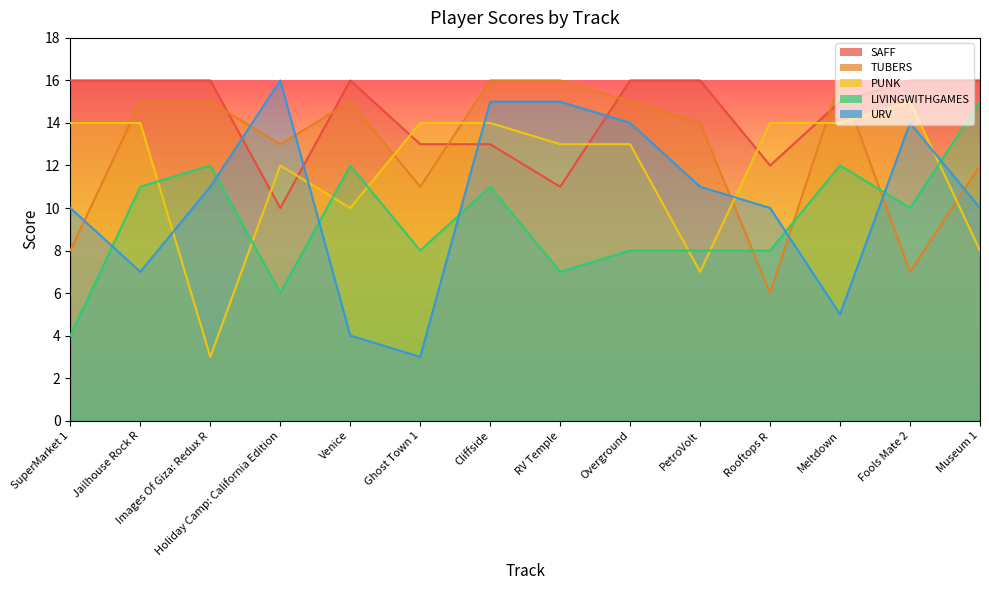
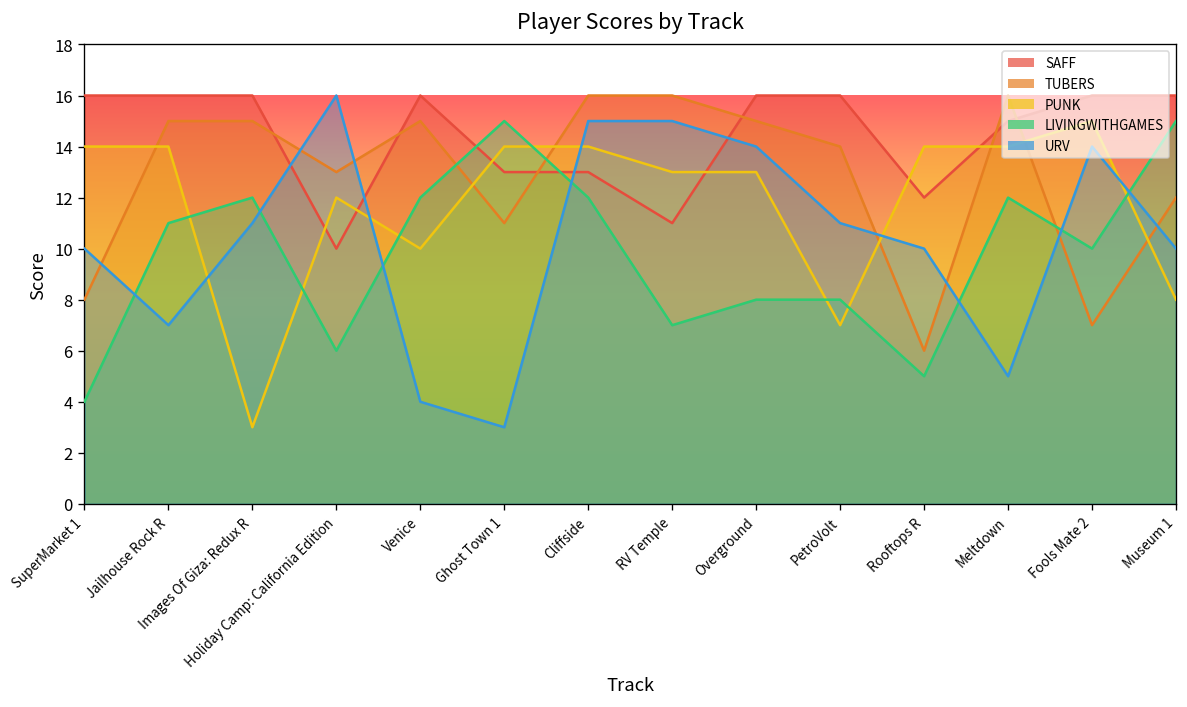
  {
    "LIVINGWITHGAMES": {
      "SuperMarket 1": 4,
      "Jailhouse Rock R": 11,
      "Images Of Giza: Redux R": 12,
      "Holiday Camp: California Edition": 6,
      "Venice": 12,
-     "Ghost Town 1": 8,
-     "Cliffside": 11,
+     "Ghost Town 1": 15,
+     "Cliffside": 12,
      "RV Temple": 7,
      "Overground": 8,
      "PetroVolt": 8,
-     "Rooftops R": 8,
+     "Rooftops R": 5,
      "Meltdown": 12,
      "Fools Mate 2": 10,
      "Museum 1": 15
    },
    "URV": {
      "SuperMarket 1": 10,
      "Jailhouse Rock R": 7,
      "Images Of Giza: Redux R": 11,
      "Holiday Camp: California Edition": 16,
      "Venice": 4,
      "Ghost Town 1": 3,
      "Cliffside": 15,
      "RV Temple": 15,
      "Overground": 14,
      "PetroVolt": 11,
      "Rooftops R": 10,
      "Meltdown": 5,
      "Museum 1": 10
    }
  }
